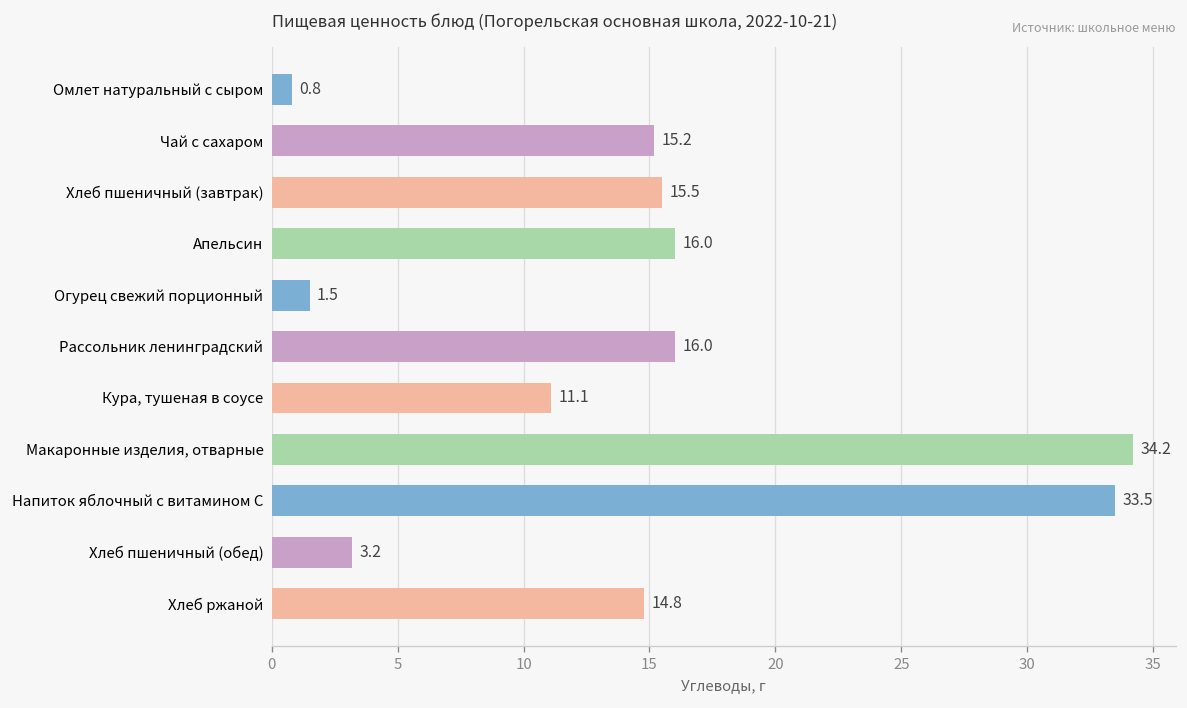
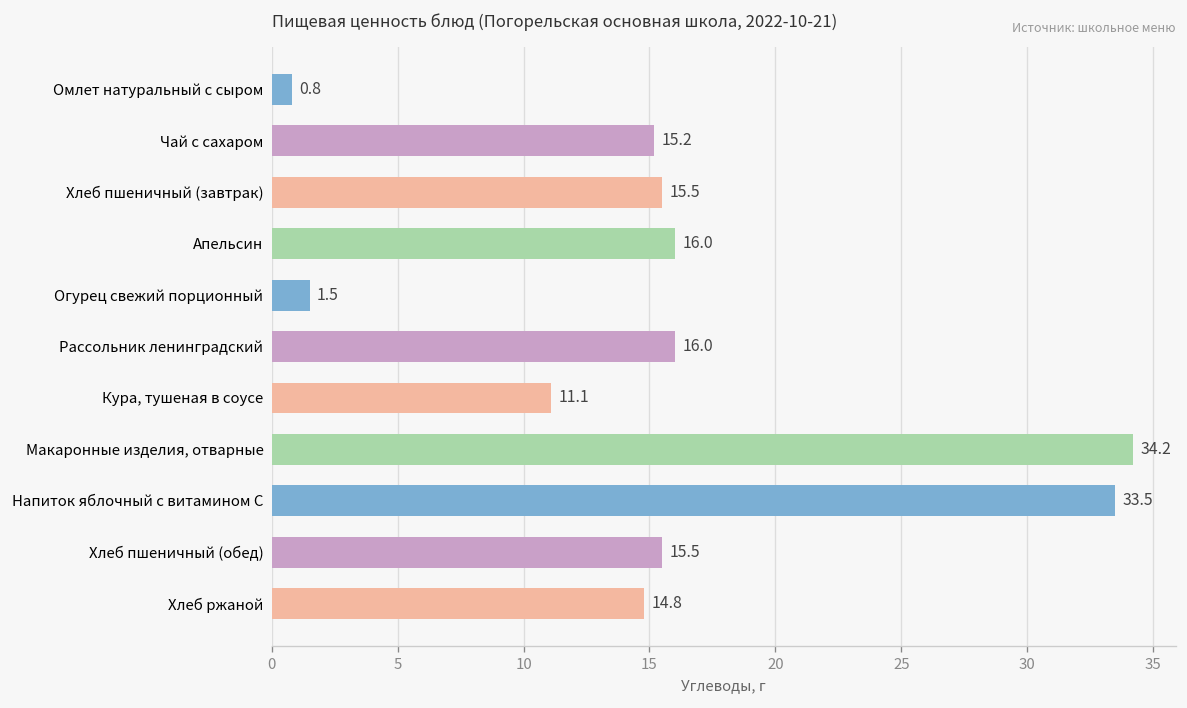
  {
    "Омлет натуральный с сыром": 0.8,
    "Чай с сахаром": 15.2,
    "Хлеб пшеничный (завтрак)": 15.5,
    "Апельсин": 16.0,
    "Огурец свежий порционный": 1.5,
    "Рассольник ленинградский": 16.0,
    "Кура, тушеная в соусе": 11.1,
    "Макаронные изделия, отварные": 34.2,
    "Напиток яблочный с витамином С": 33.5,
-   "Хлеб пшеничный (обед)": 3.2,
+   "Хлеб пшеничный (обед)": 15.5,
    "Хлеб ржаной": 14.8
  }
